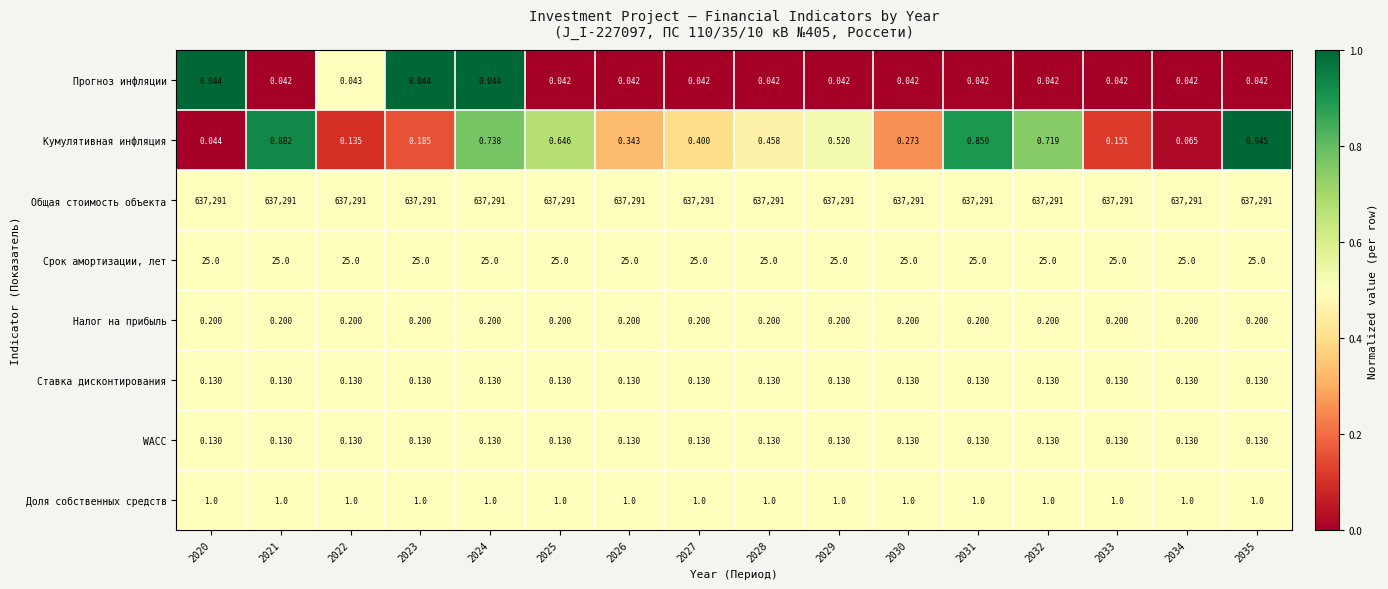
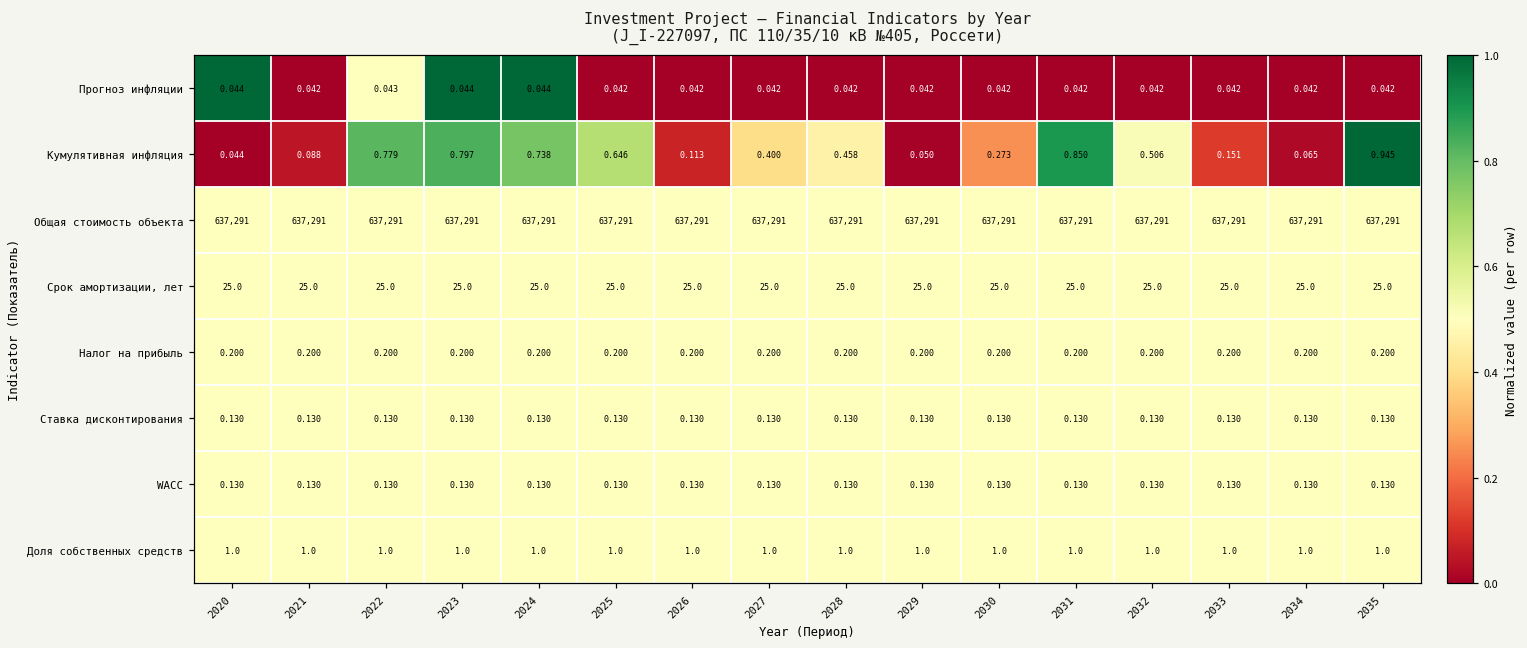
  {
    "Прогноз инфляции": {
      "2020": "0.044",
      "2021": "0.042",
      "2022": "0.043",
      "2023": "0.044",
      "2024": "0.044",
      "2025": "0.042",
      "2026": "0.042",
      "2027": "0.042",
      "2028": "0.042",
      "2029": "0.042",
      "2030": "0.042",
      "2031": "0.042",
      "2032": "0.042",
      "2033": "0.042",
      "2034": "0.042",
      "2035": "0.042"
    },
    "Кумулятивная инфляция": {
      "2020": "0.044",
-     "2021": "0.882",
-     "2022": "0.135",
-     "2023": "0.185",
+     "2021": "0.088",
+     "2022": "0.779",
+     "2023": "0.797",
      "2024": "0.738",
      "2025": "0.646",
-     "2026": "0.343",
+     "2026": "0.113",
      "2027": "0.400",
      "2028": "0.458",
-     "2029": "0.520",
+     "2029": "0.050",
      "2030": "0.273",
      "2031": "0.850",
-     "2032": "0.719",
+     "2032": "0.506",
      "2033": "0.151",
      "2034": "0.065",
      "2035": "0.945"
    },
    "Общая стоимость объекта": {
      "2020": "637,291",
      "2021": "637,291",
      "2022": "637,291",
      "2023": "637,291",
      "2024": "637,291",
      "2025": "637,291",
      "2026": "637,291",
      "2027": "637,291",
      "2028": "637,291",
      "2029": "637,291",
      "2030": "637,291",
      "2031": "637,291",
      "2032": "637,291",
      "2033": "637,291",
      "2034": "637,291",
      "2035": "637,291"
    },
    "Срок амортизации, лет": {
      "2020": "25.0",
      "2021": "25.0",
      "2022": "25.0",
      "2023": "25.0",
      "2024": "25.0",
      "2025": "25.0",
      "2026": "25.0",
      "2027": "25.0",
      "2028": "25.0",
      "2029": "25.0",
      "2030": "25.0",
      "2031": "25.0",
      "2032": "25.0",
      "2033": "25.0",
      "2034": "25.0",
      "2035": "25.0"
    },
    "Налог на прибыль": {
      "2020": "0.200",
      "2021": "0.200",
      "2022": "0.200",
      "2023": "0.200",
      "2024": "0.200",
      "2025": "0.200",
      "2026": "0.200",
      "2027": "0.200",
      "2028": "0.200",
      "2029": "0.200",
      "2030": "0.200",
      "2031": "0.200",
      "2032": "0.200",
      "2033": "0.200",
      "2034": "0.200",
      "2035": "0.200"
    },
    "Ставка дисконтирования": {
      "2020": "0.130",
      "2021": "0.130",
      "2022": "0.130",
      "2023": "0.130",
      "2024": "0.130",
      "2025": "0.130",
      "2026": "0.130",
      "2027": "0.130",
      "2028": "0.130",
      "2029": "0.130",
      "2030": "0.130",
      "2031": "0.130",
      "2032": "0.130",
      "2033": "0.130",
      "2034": "0.130",
      "2035": "0.130"
    },
    "WACC": {
      "2020": "0.130",
      "2021": "0.130",
      "2022": "0.130",
      "2023": "0.130",
      "2024": "0.130",
      "2025": "0.130",
      "2026": "0.130",
      "2027": "0.130",
      "2028": "0.130",
      "2029": "0.130",
      "2030": "0.130",
      "2031": "0.130",
      "2032": "0.130",
      "2033": "0.130",
      "2034": "0.130",
      "2035": "0.130"
    },
    "Доля собственных средств": {
      "2020": "1.0",
      "2021": "1.0",
      "2022": "1.0",
      "2023": "1.0",
      "2024": "1.0",
      "2025": "1.0",
      "2026": "1.0",
      "2027": "1.0",
      "2028": "1.0",
      "2029": "1.0",
      "2030": "1.0",
      "2031": "1.0",
      "2032": "1.0",
      "2033": "1.0",
      "2034": "1.0",
      "2035": "1.0"
    }
  }
